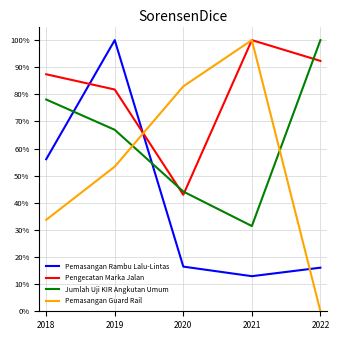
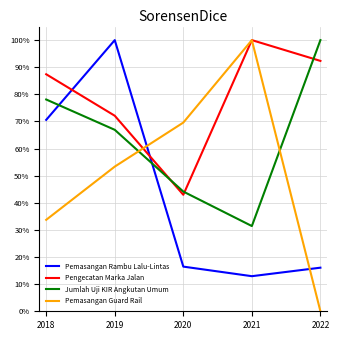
  {
    "Pemasangan Rambu Lalu-Lintas": {
-     "2018": "56%",
+     "2018": "71%",
      "2019": "100%",
      "2020": "16%",
      "2021": "13%",
      "2022": "16%"
    },
    "Pengecatan Marka Jalan": {
      "2018": "87%",
-     "2019": "82%",
+     "2019": "72%",
      "2020": "43%",
      "2022": "92%"
    },
    "Jumlah Uji KIR Angkutan Umum": {
      "2018": "78%",
      "2019": "67%",
      "2020": "44%",
      "2021": "31%",
      "2022": "100%"
    },
    "Pemasangan Guard Rail": {
      "2018": "34%",
      "2019": "53%",
-     "2020": "83%",
+     "2020": "70%",
      "2022": "0%"
    }
  }
